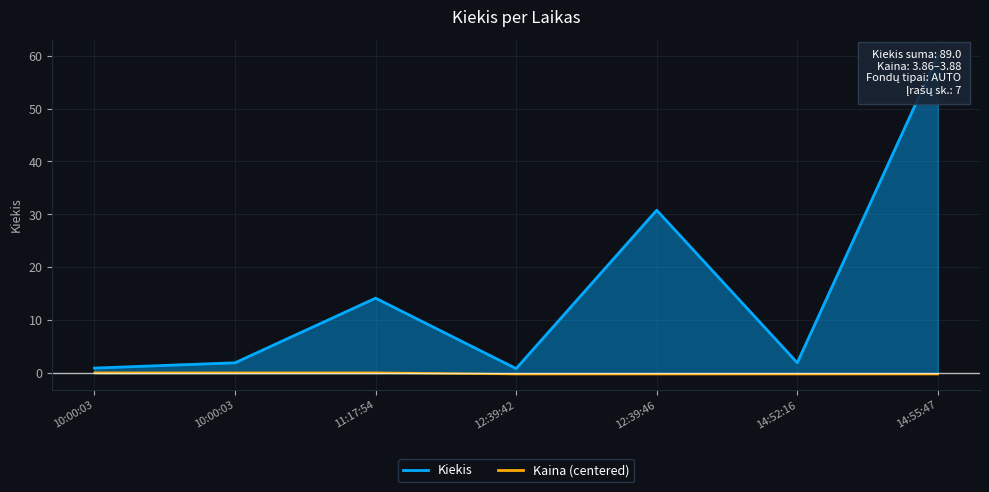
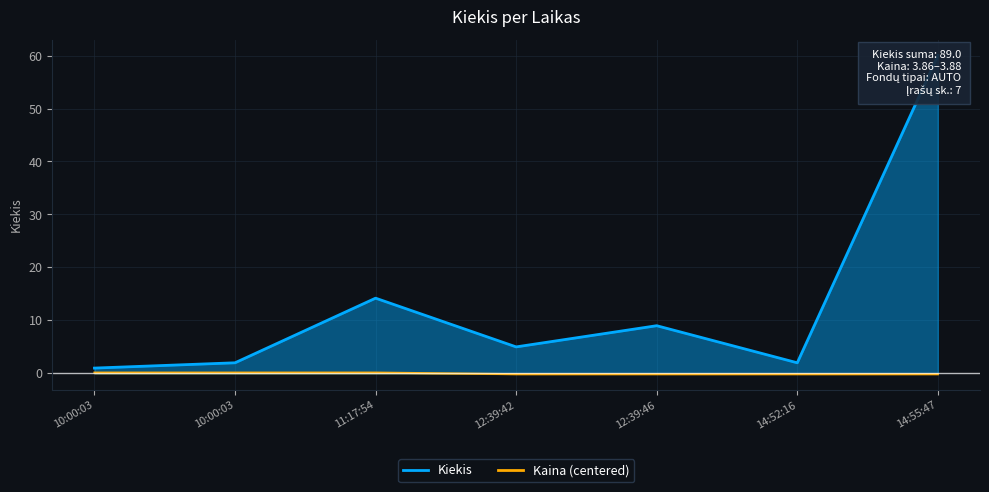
  {
    "Kiekis": {
      "11:17:54": 14,
-     "12:39:42": 1,
-     "12:39:46": 31,
+     "12:39:42": 5,
+     "12:39:46": 9,
      "14:52:16": 2
    }
  }
